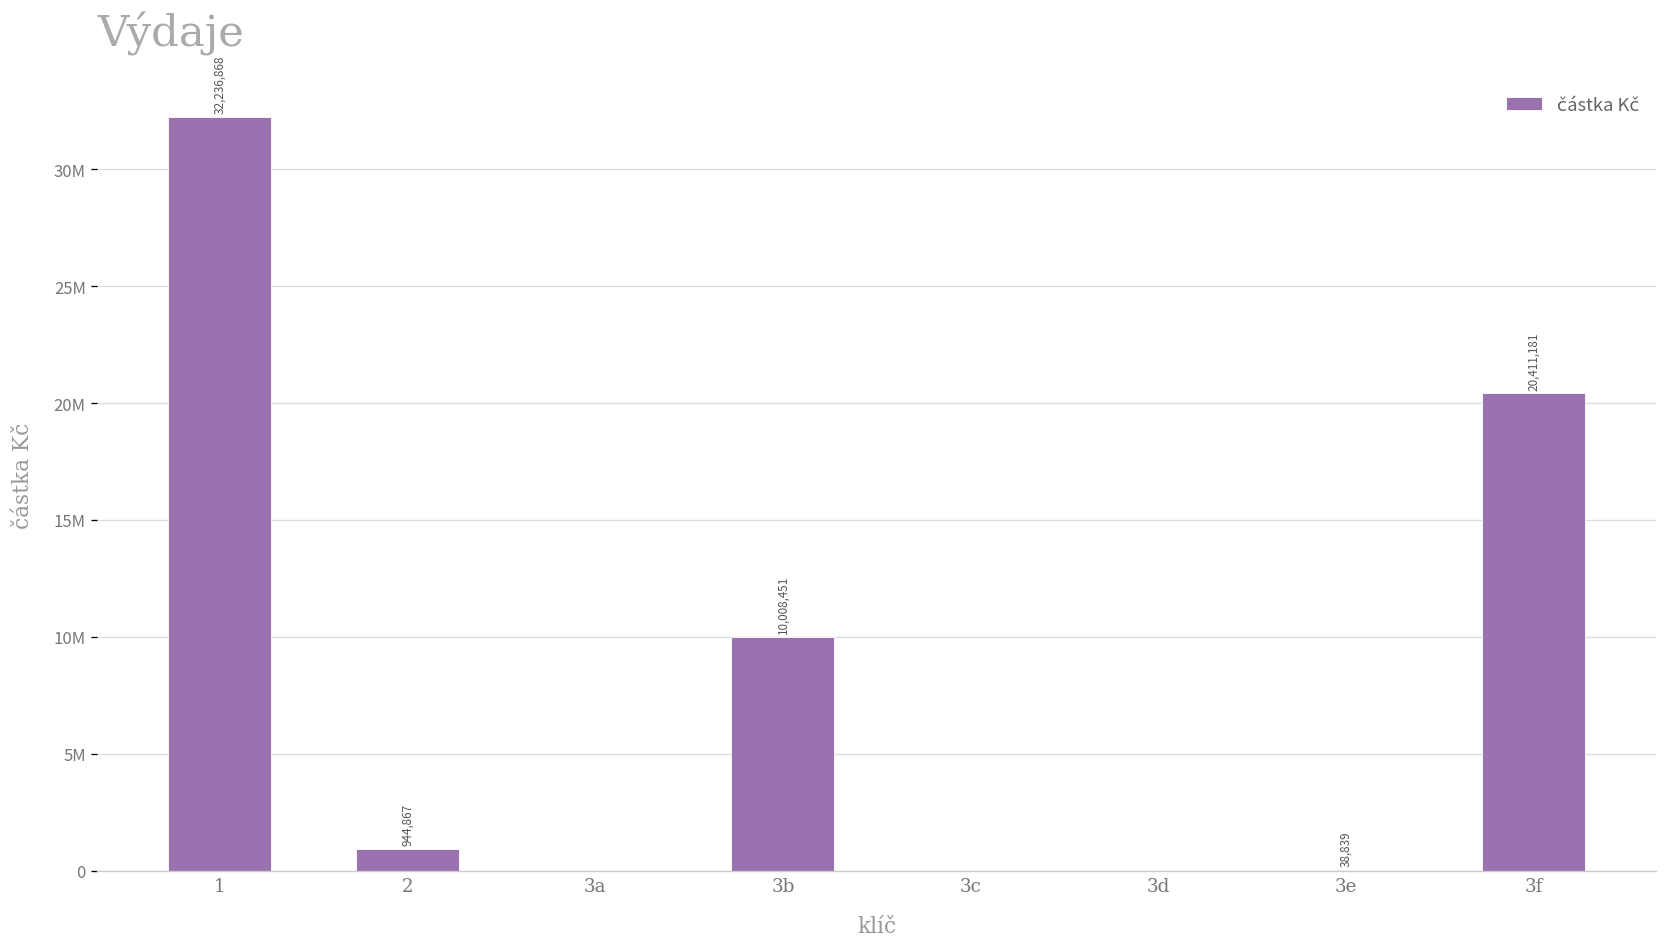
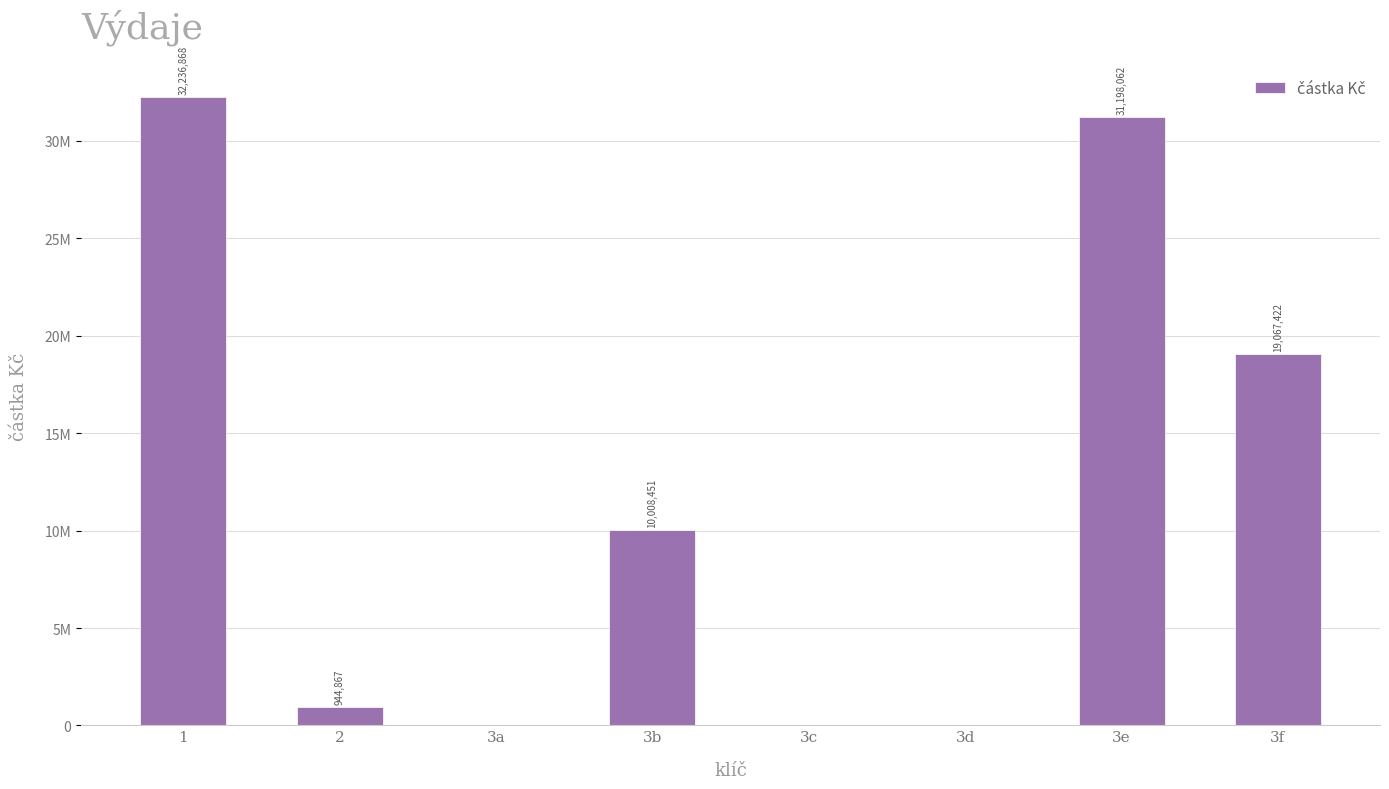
  {
    "1": "32,236,868",
    "2": "944,867",
    "3b": "10,008,451",
-   "3e": "38,839",
-   "3f": "20,411,181"
+   "3e": "31,198,062",
+   "3f": "19,067,422"
  }
